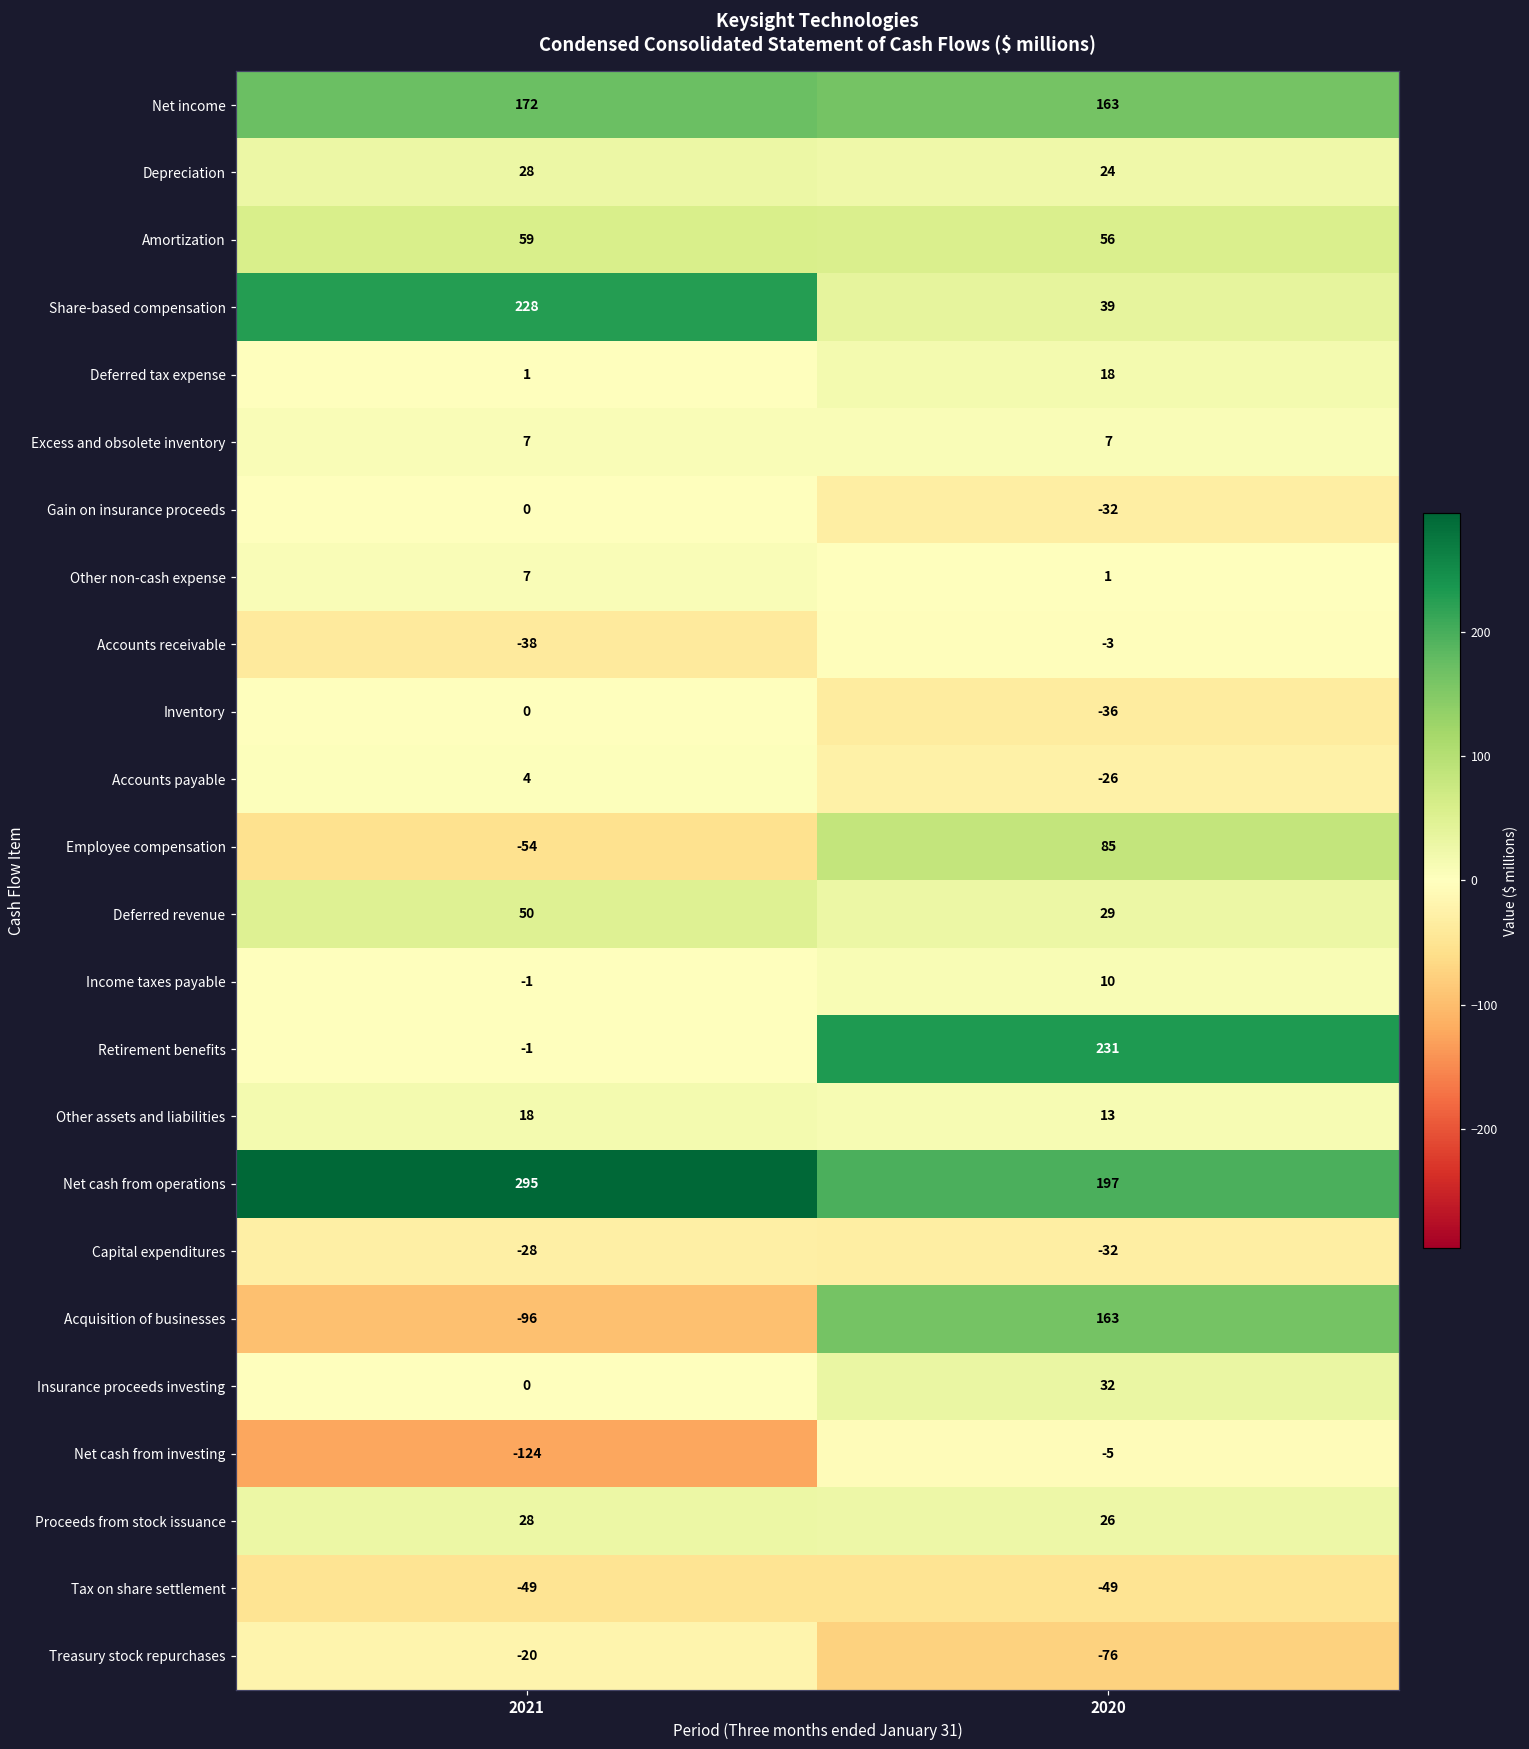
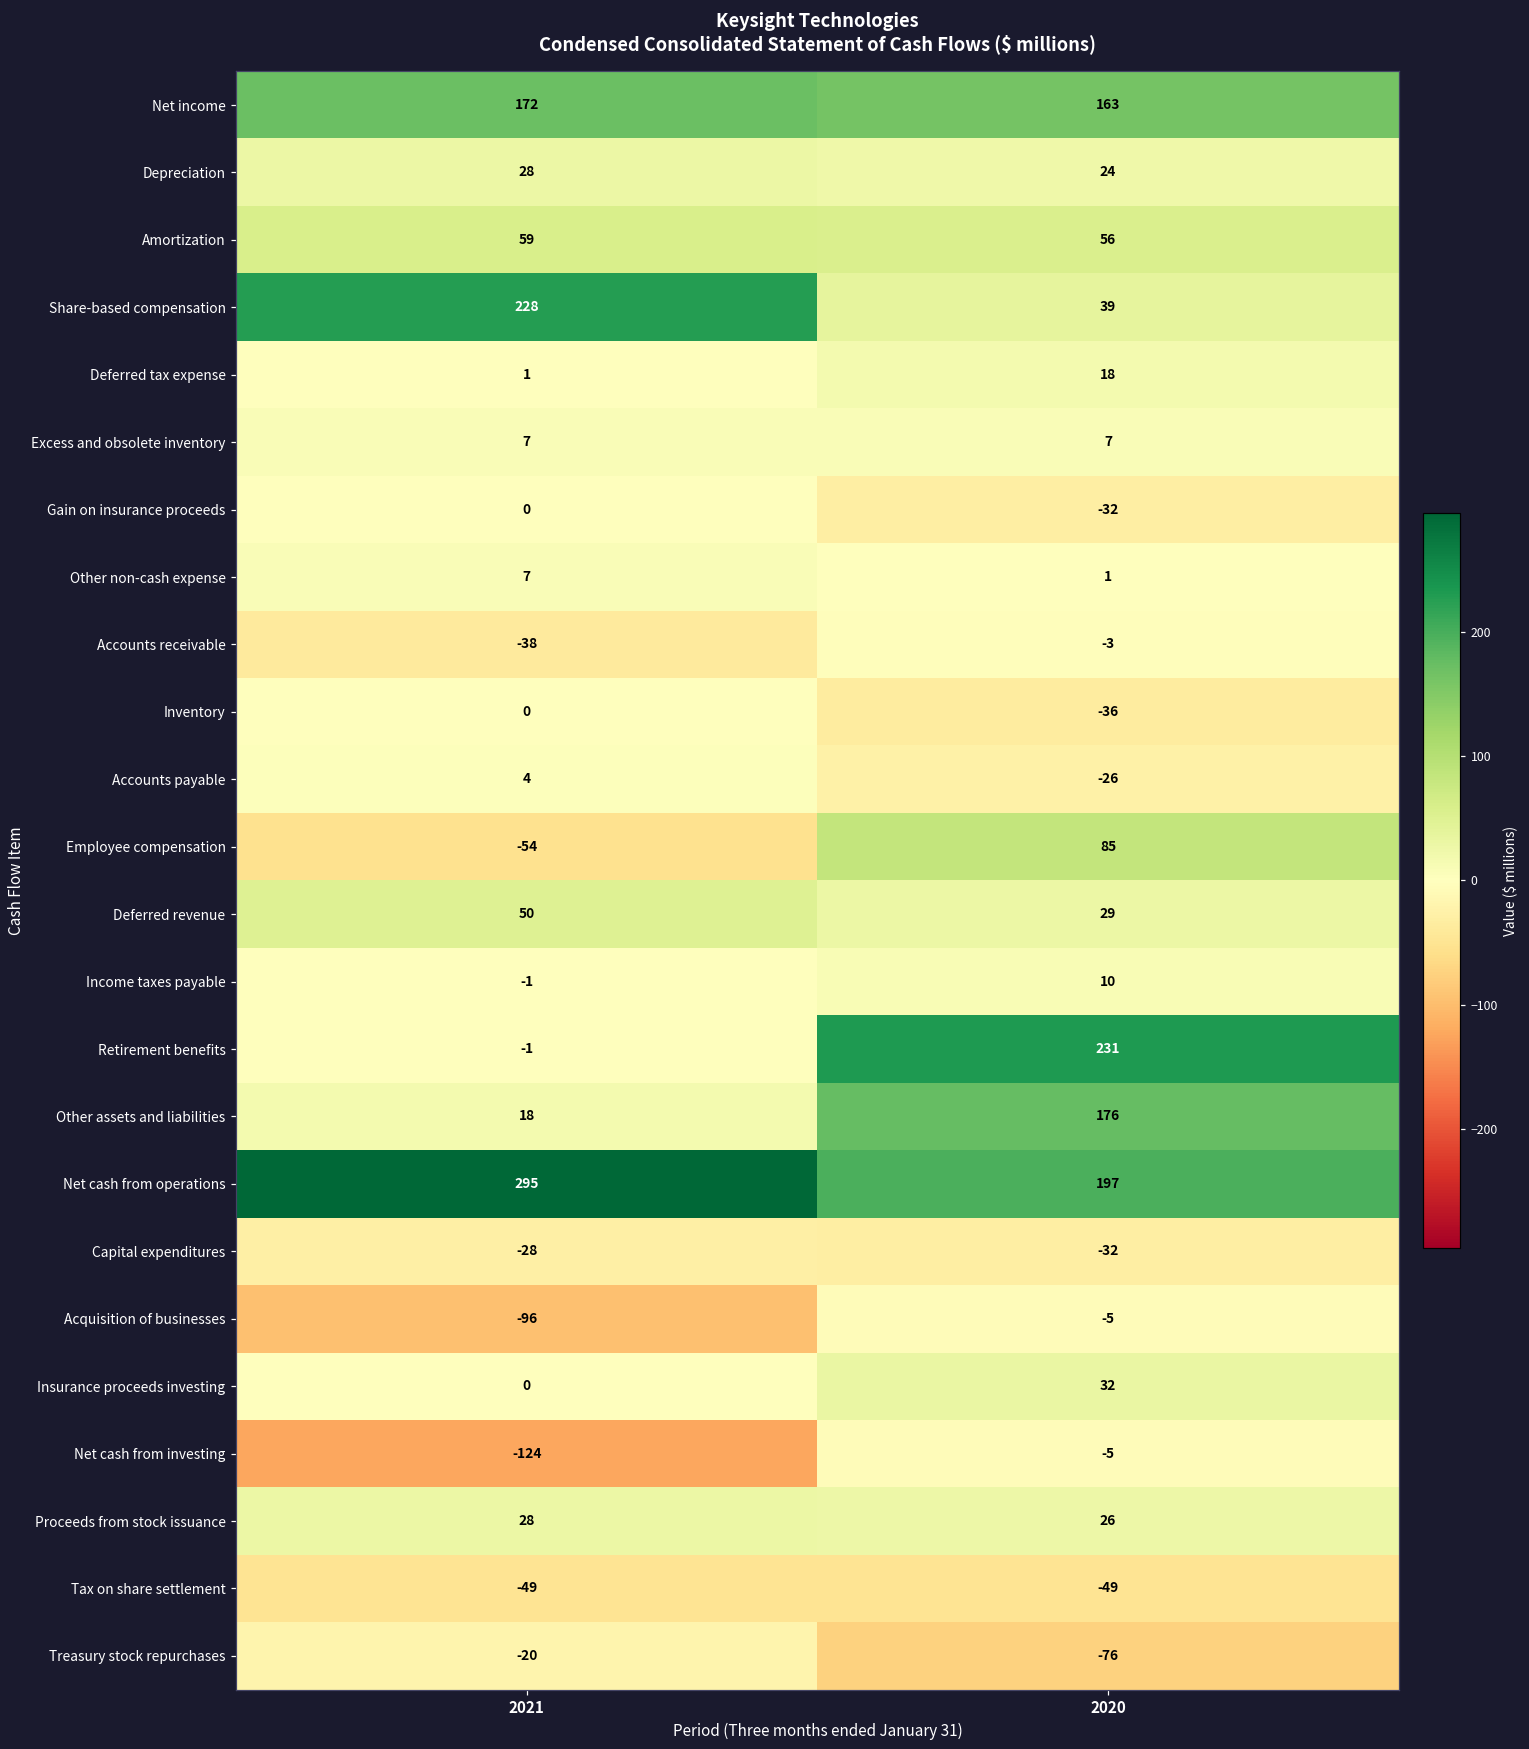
  {
    "Net income": {
      "2021": 172,
      "2020": 163
    },
    "Depreciation": {
      "2021": 28,
      "2020": 24
    },
    "Amortization": {
      "2021": 59,
      "2020": 56
    },
    "Share-based compensation": {
      "2021": 228,
      "2020": 39
    },
    "Deferred tax expense": {
      "2021": 1,
      "2020": 18
    },
    "Excess and obsolete inventory": {
      "2021": 7,
      "2020": 7
    },
    "Gain on insurance proceeds": {
      "2021": 0,
      "2020": -32
    },
    "Other non-cash expense": {
      "2021": 7,
      "2020": 1
    },
    "Accounts receivable": {
      "2021": -38,
      "2020": -3
    },
    "Inventory": {
      "2021": 0,
      "2020": -36
    },
    "Accounts payable": {
      "2021": 4,
      "2020": -26
    },
    "Employee compensation": {
      "2021": -54,
      "2020": 85
    },
    "Deferred revenue": {
      "2021": 50,
      "2020": 29
    },
    "Income taxes payable": {
      "2021": -1,
      "2020": 10
    },
    "Retirement benefits": {
      "2021": -1,
      "2020": 231
    },
    "Other assets and liabilities": {
      "2021": 18,
-     "2020": 13
+     "2020": 176
    },
    "Net cash from operations": {
      "2021": 295,
      "2020": 197
    },
    "Capital expenditures": {
      "2021": -28,
      "2020": -32
    },
    "Acquisition of businesses": {
      "2021": -96,
-     "2020": 163
+     "2020": -5
    },
    "Insurance proceeds investing": {
      "2021": 0,
      "2020": 32
    },
    "Net cash from investing": {
      "2021": -124,
      "2020": -5
    },
    "Proceeds from stock issuance": {
      "2021": 28,
      "2020": 26
    },
    "Tax on share settlement": {
      "2021": -49,
      "2020": -49
    },
    "Treasury stock repurchases": {
      "2021": -20,
      "2020": -76
    }
  }
